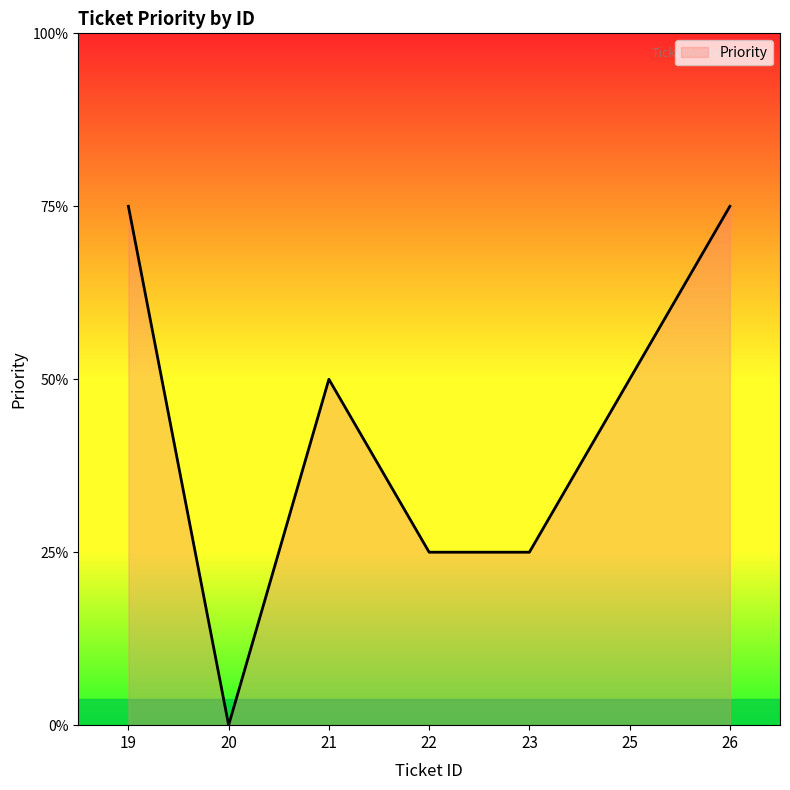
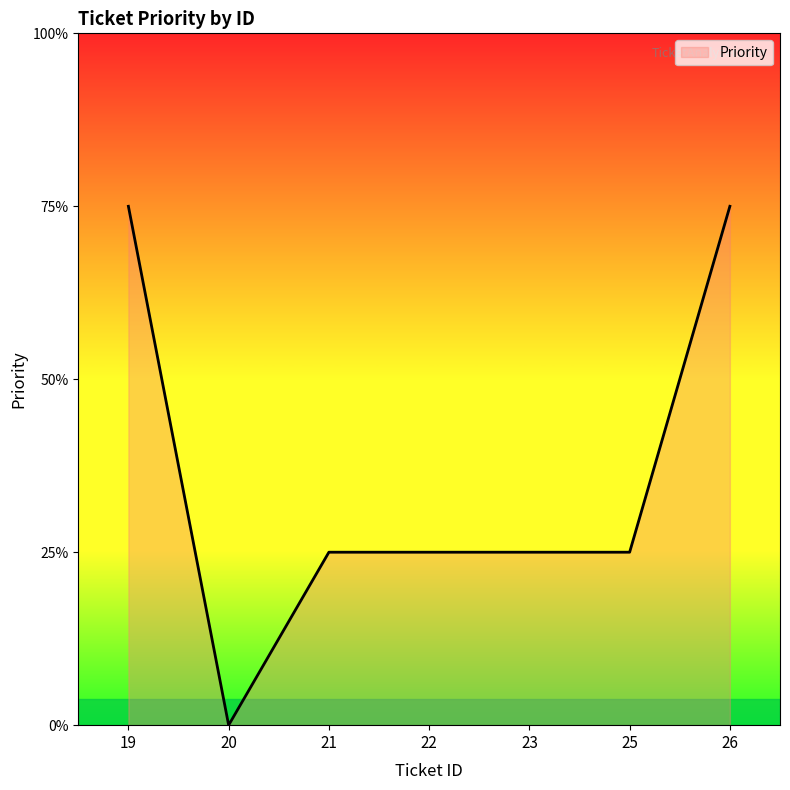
  {
    "19": "75%",
-   "21": "50%",
+   "21": "25%",
    "22": "25%",
    "23": "25%",
-   "25": "50%",
+   "25": "25%",
    "26": "75%"
  }
